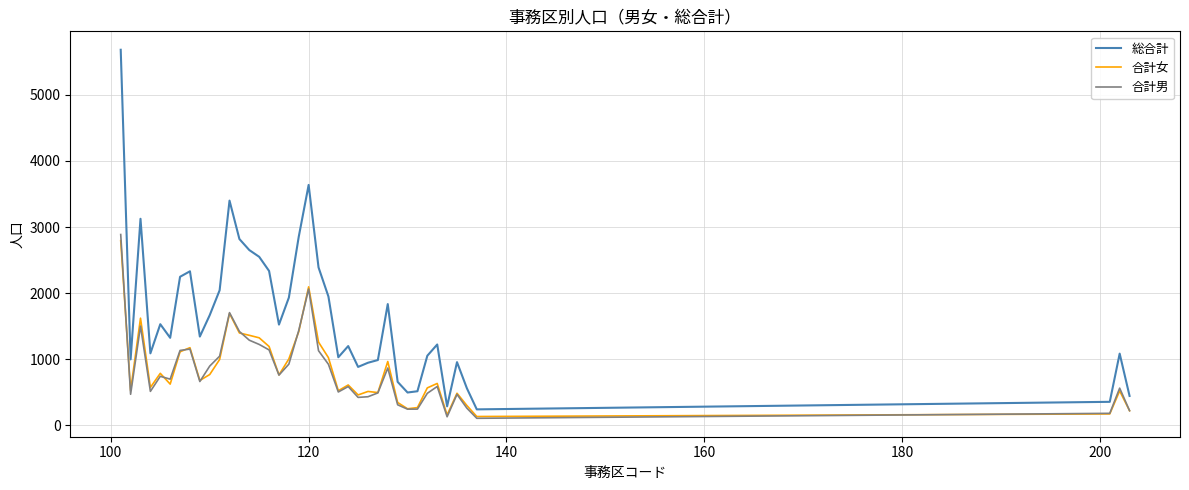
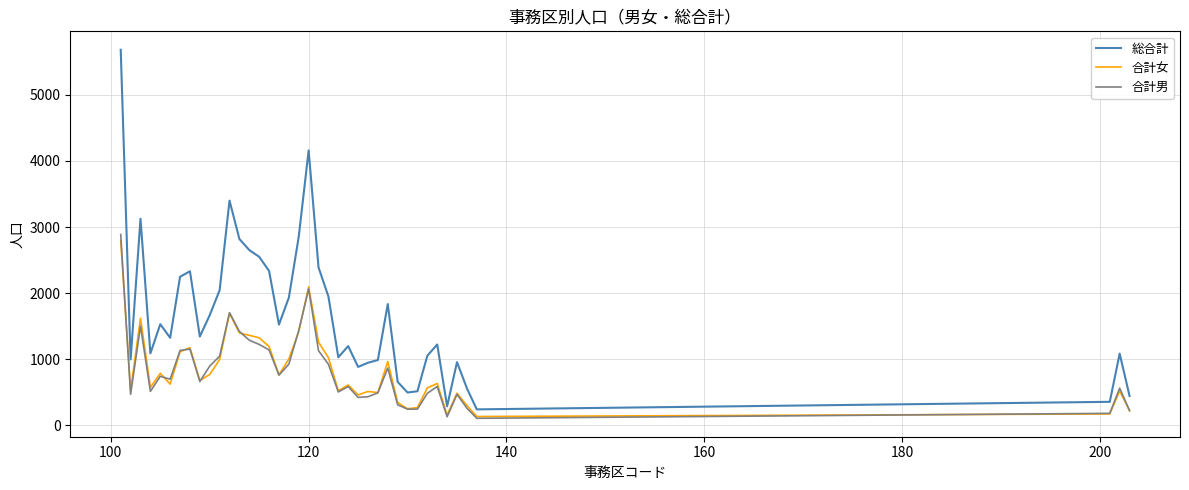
  {
    "総合計": {
-     "120": 3600
+     "120": 4200
    }
  }
